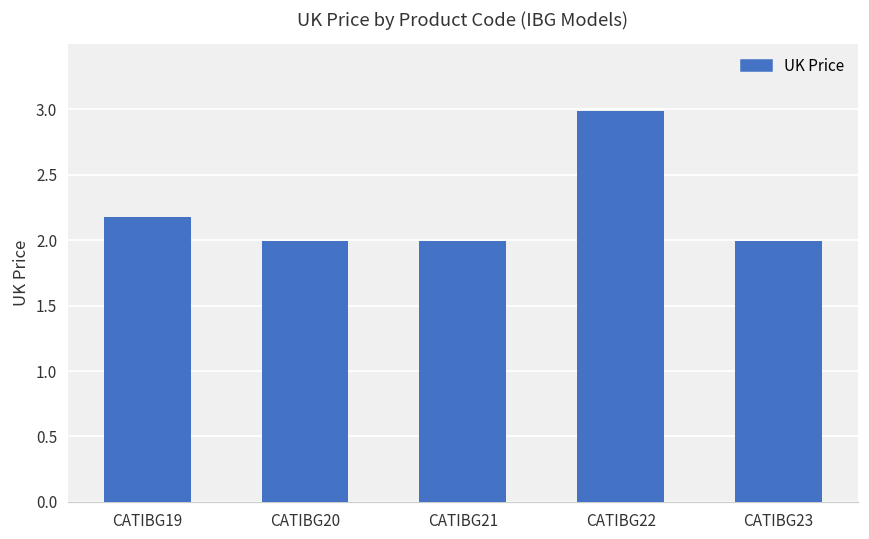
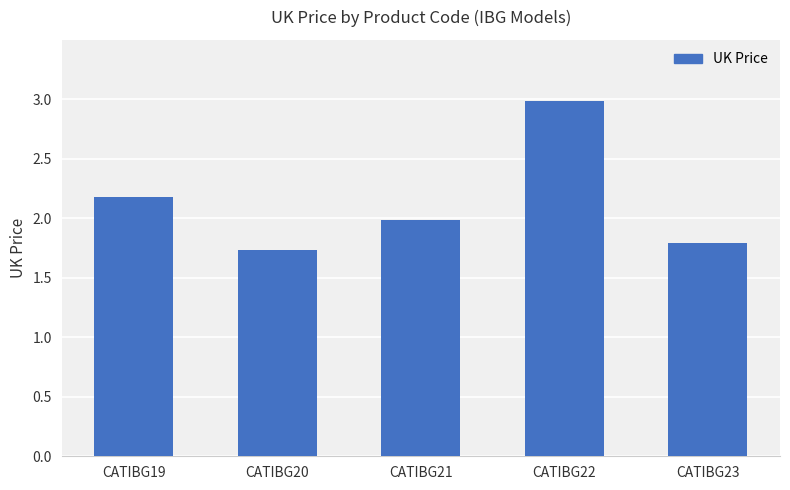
  {
    "CATIBG19": 2.18,
-   "CATIBG20": 1.99,
+   "CATIBG20": 1.73,
    "CATIBG21": 1.99,
    "CATIBG22": 2.99,
-   "CATIBG23": 1.99
+   "CATIBG23": 1.79
  }
